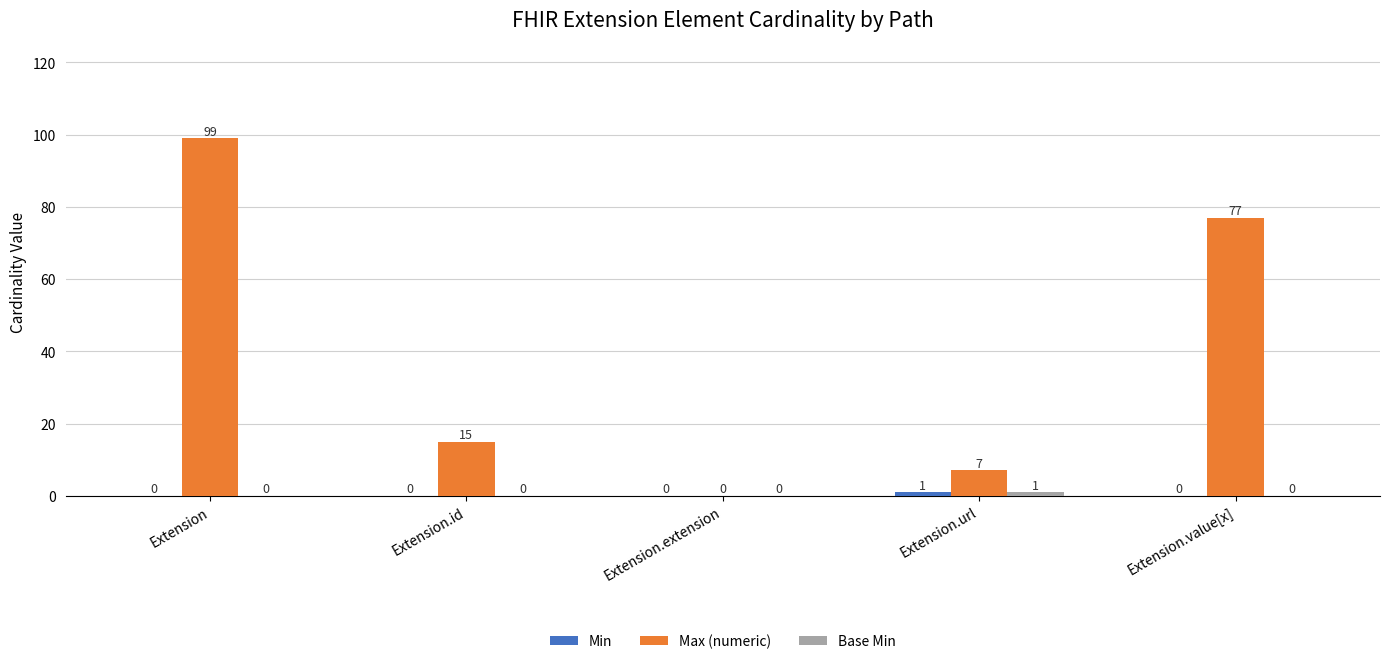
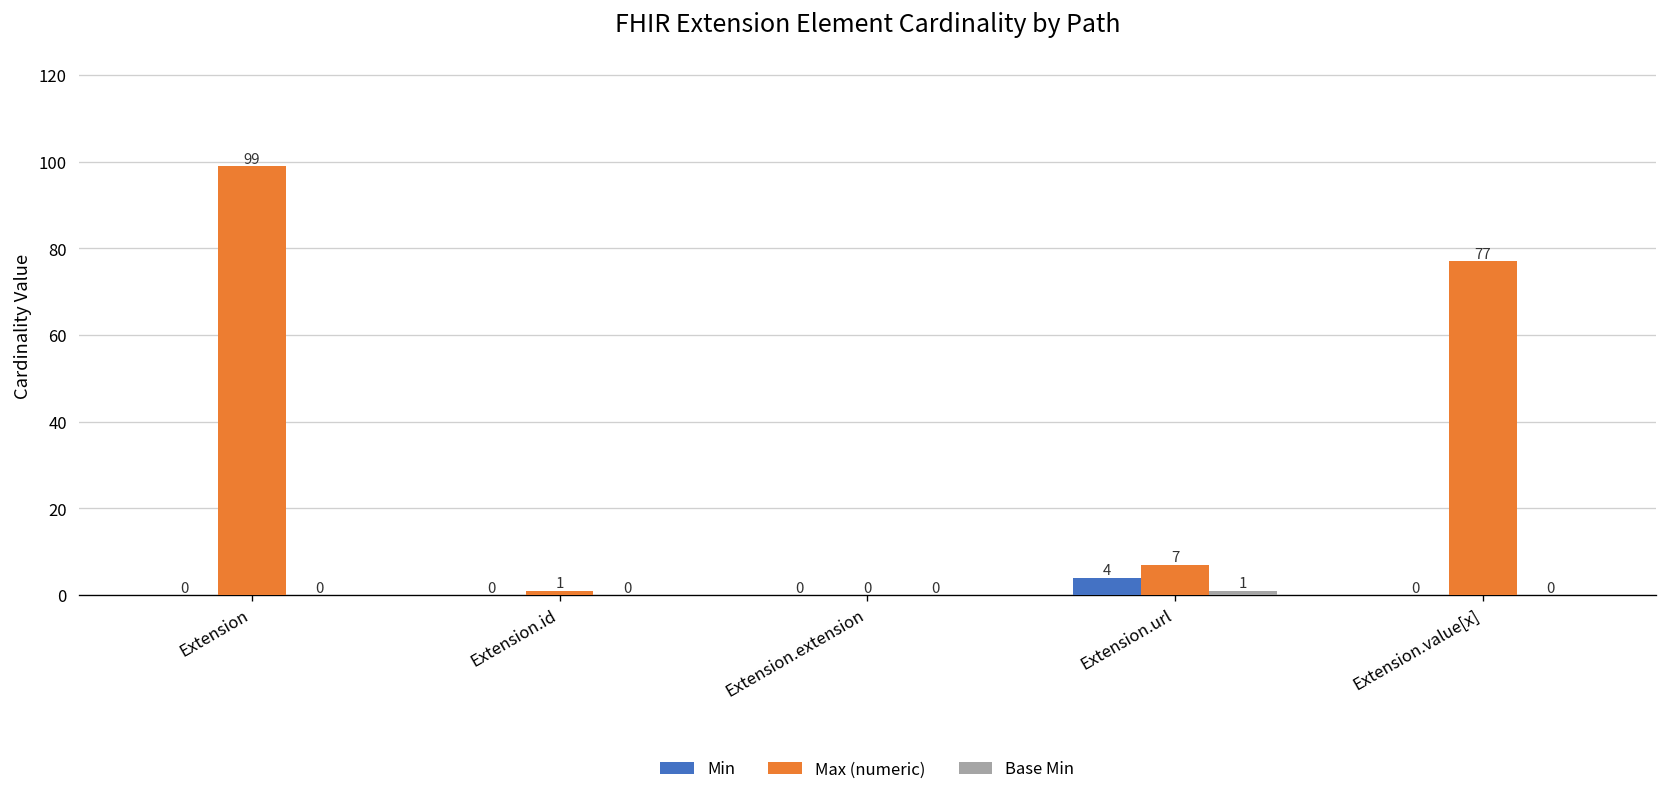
  {
    "Min": {
      "Extension": 0,
      "Extension.id": 0,
      "Extension.extension": 0,
-     "Extension.url": 1,
+     "Extension.url": 4,
      "Extension.value[x]": 0
    },
    "Max (numeric)": {
      "Extension": 99,
-     "Extension.id": 15,
+     "Extension.id": 1,
      "Extension.extension": 0,
      "Extension.url": 7,
      "Extension.value[x]": 77
    },
    "Base Min": {
      "Extension": 0,
      "Extension.id": 0,
      "Extension.extension": 0,
      "Extension.url": 1,
      "Extension.value[x]": 0
    }
  }
